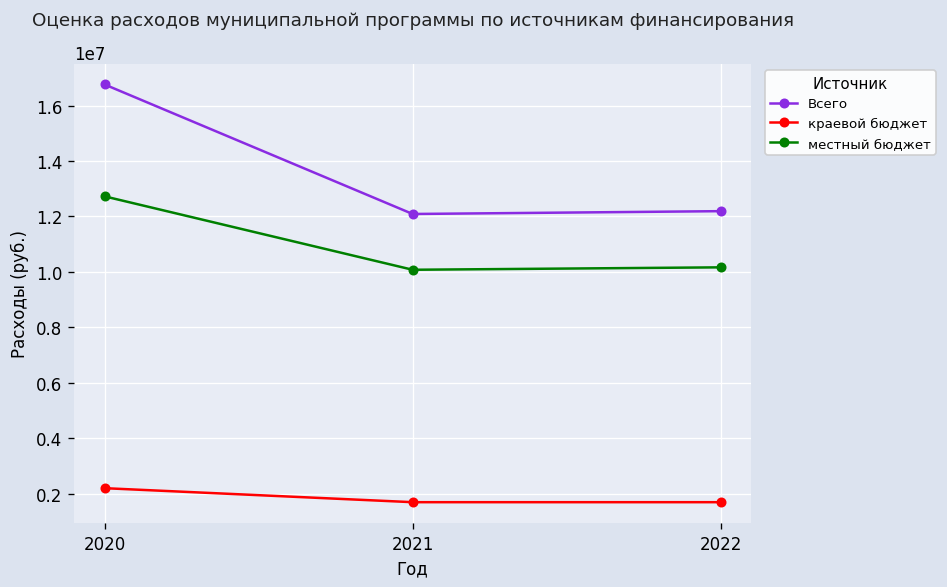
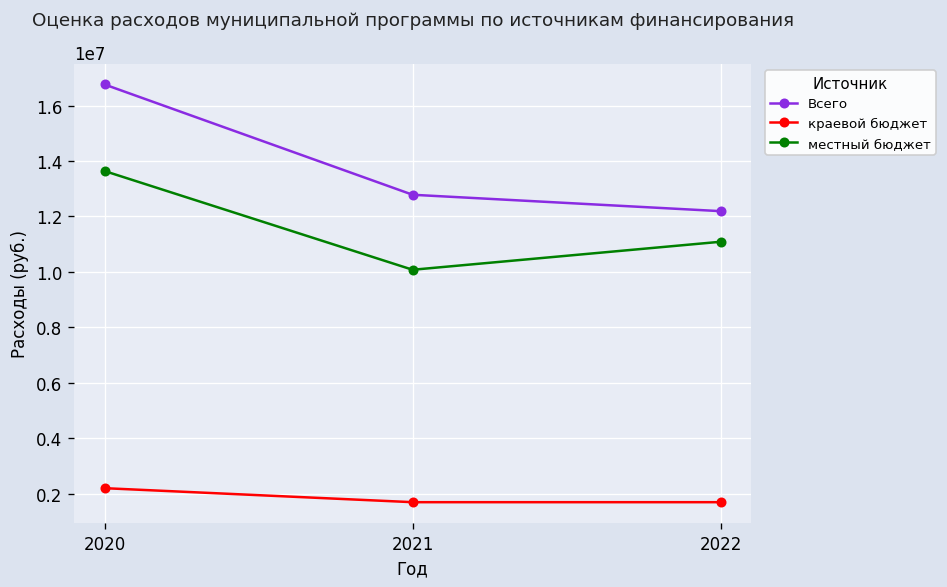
  {
    "Всего": {
      "2020": 16800000,
-     "2021": 12100000,
+     "2021": 12800000,
      "2022": 12200000
    },
    "краевой бюджет": {
      "2020": 2200000,
      "2021": 1700000,
      "2022": 1700000
    },
    "местный бюджет": {
-     "2020": 12700000,
+     "2020": 13600000,
      "2021": 10100000,
-     "2022": 10200000
+     "2022": 11100000
    }
  }
